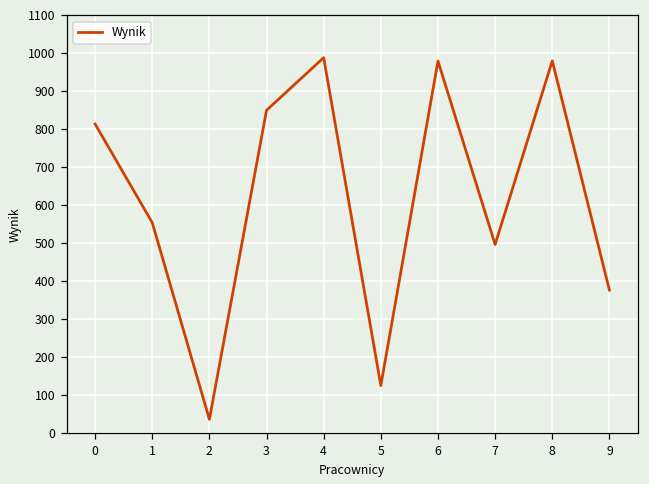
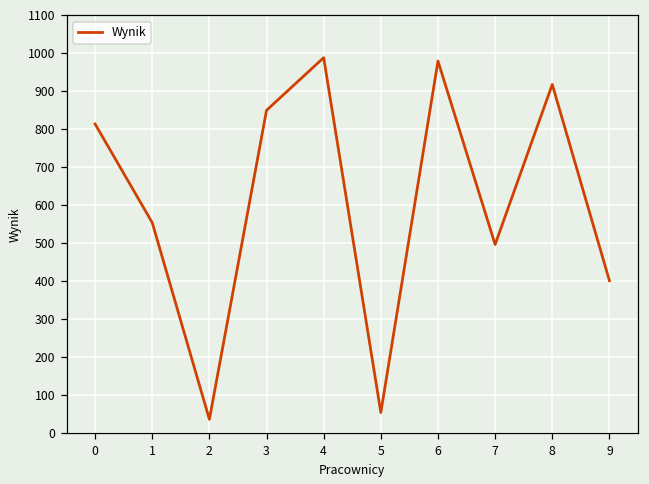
  {
    "0": 810,
    "1": 550,
    "2": 40,
    "3": 850,
    "4": 990,
-   "5": 130,
+   "5": 60,
    "6": 980,
    "7": 500,
-   "8": 980,
-   "9": 380
+   "8": 920,
+   "9": 400
  }
